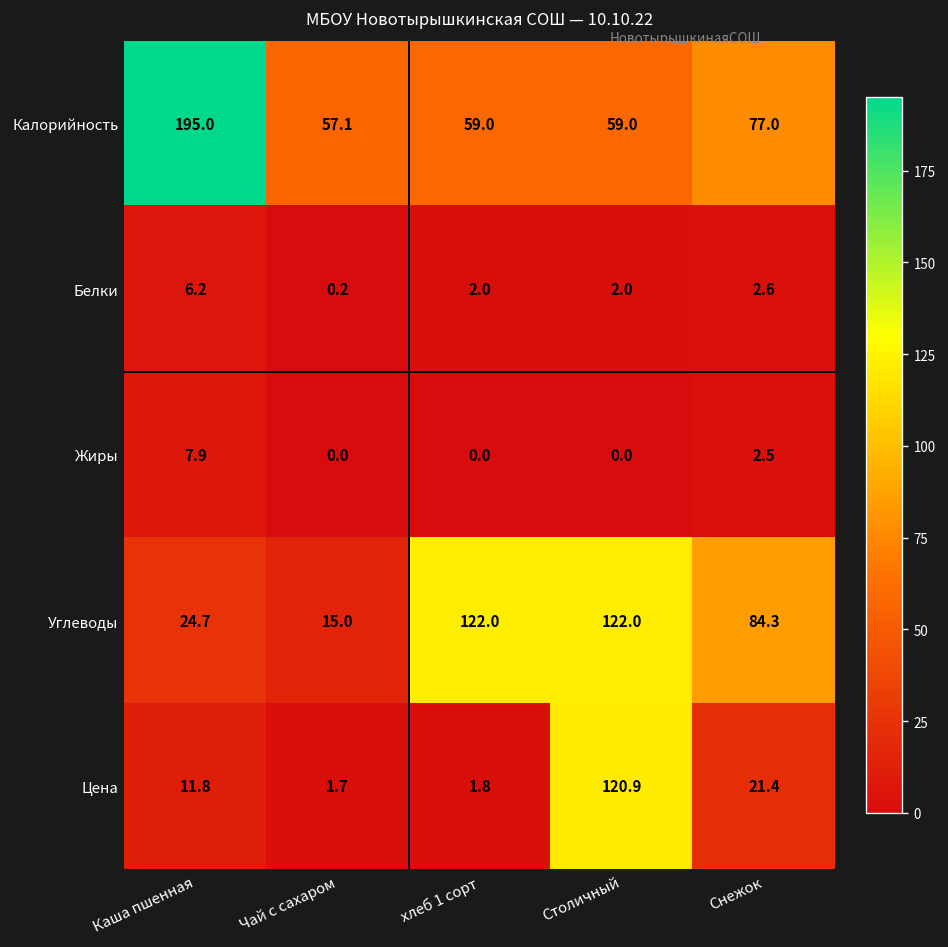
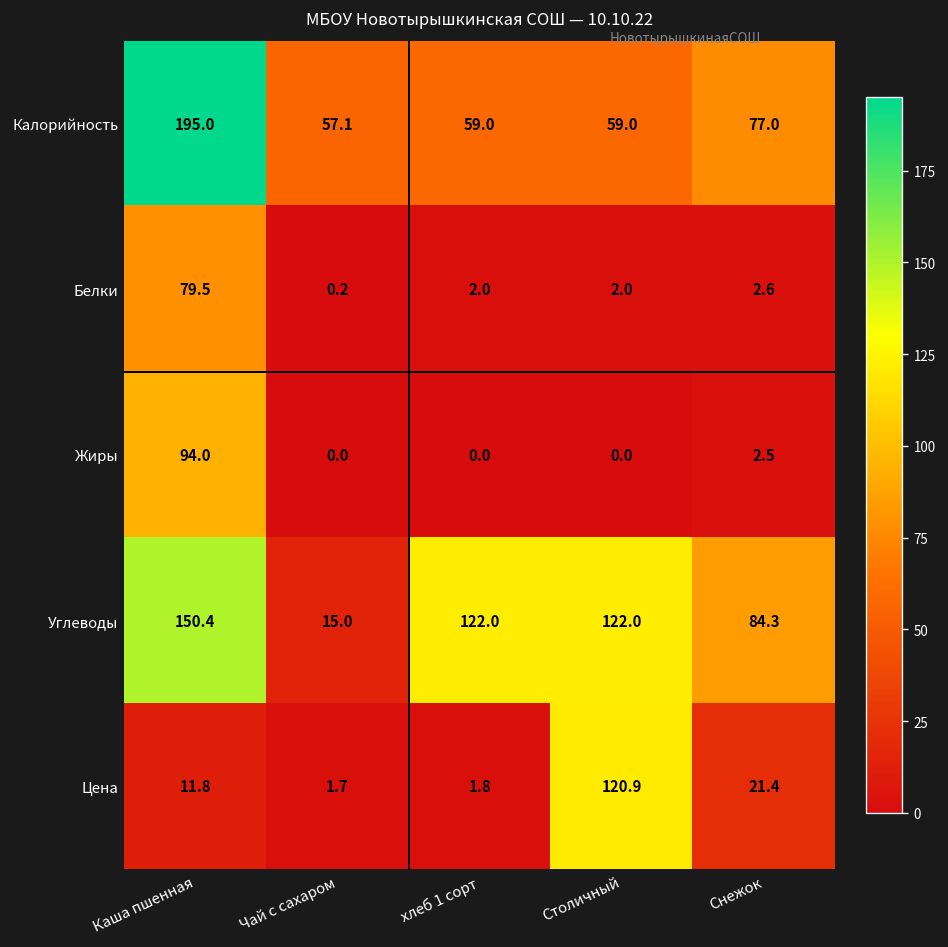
  {
    "Калорийность": {
      "Каша пшенная": 195.0,
      "Чай с сахаром": 57.1,
      "хлеб 1 сорт": 59.0,
      "Столичный": 59.0,
      "Снежок": 77.0
    },
    "Белки": {
-     "Каша пшенная": 6.2,
+     "Каша пшенная": 79.5,
      "Чай с сахаром": 0.2,
      "хлеб 1 сорт": 2.0,
      "Столичный": 2.0,
      "Снежок": 2.6
    },
    "Жиры": {
-     "Каша пшенная": 7.9,
+     "Каша пшенная": 94.0,
      "Чай с сахаром": 0.0,
      "хлеб 1 сорт": 0.0,
      "Столичный": 0.0,
      "Снежок": 2.5
    },
    "Углеводы": {
-     "Каша пшенная": 24.7,
+     "Каша пшенная": 150.4,
      "Чай с сахаром": 15.0,
      "хлеб 1 сорт": 122.0,
      "Столичный": 122.0,
      "Снежок": 84.3
    },
    "Цена": {
      "Каша пшенная": 11.8,
      "Чай с сахаром": 1.7,
      "хлеб 1 сорт": 1.8,
      "Столичный": 120.9,
      "Снежок": 21.4
    }
  }
